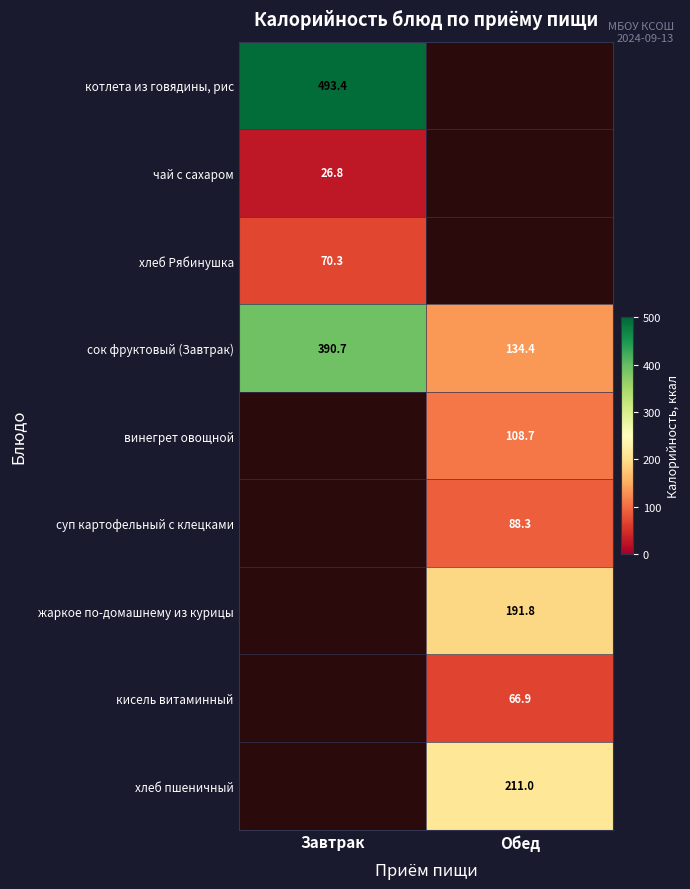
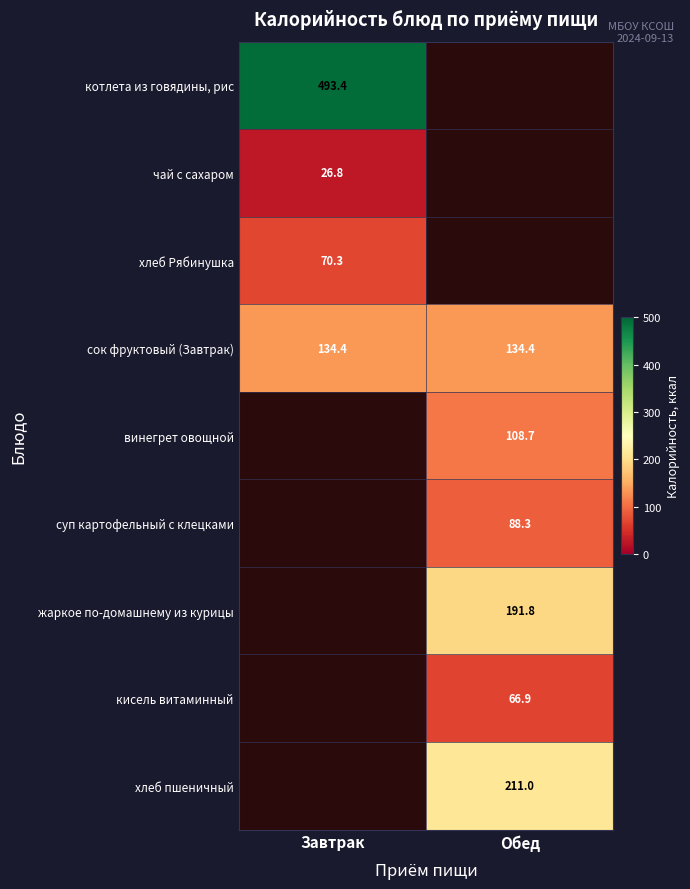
  {
    "котлета из говядины, рис": {
      "Завтрак": 493.4
    },
    "чай с сахаром": {
      "Завтрак": 26.8
    },
    "хлеб Рябинушка": {
      "Завтрак": 70.3
    },
    "сок фруктовый (Завтрак)": {
-     "Завтрак": 390.7,
+     "Завтрак": 134.4,
      "Обед": 134.4
    },
    "винегрет овощной": {
      "Обед": 108.7
    },
    "суп картофельный с клецками": {
      "Обед": 88.3
    },
    "жаркое по-домашнему из курицы": {
      "Обед": 191.8
    },
    "кисель витаминный": {
      "Обед": 66.9
    },
    "хлеб пшеничный": {
      "Обед": 211.0
    }
  }
